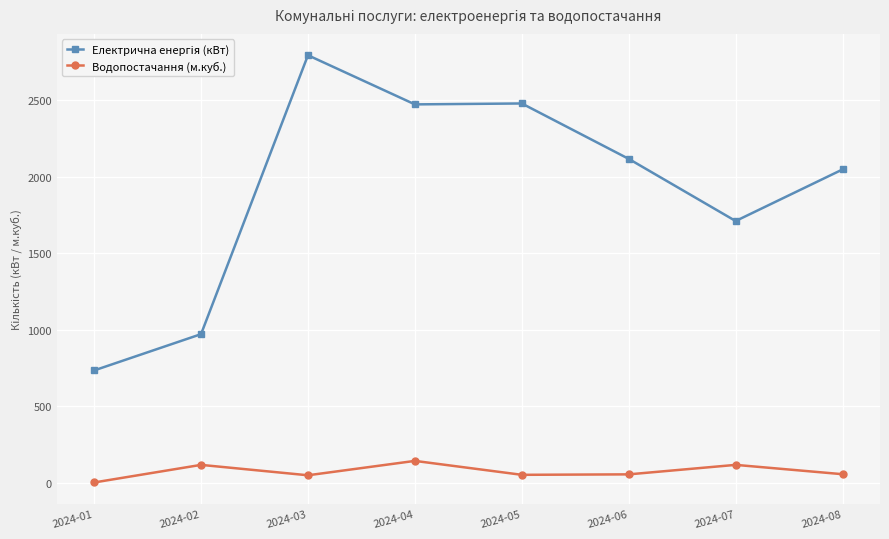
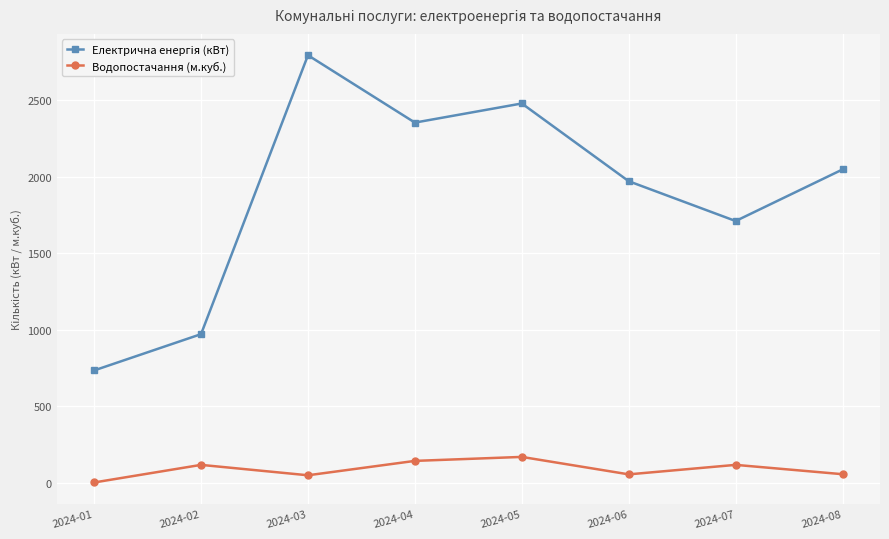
  {
    "Електрична енергія (кВт)": {
      "2024-01": 740,
      "2024-02": 970,
      "2024-03": 2790,
-     "2024-04": 2470,
+     "2024-04": 2350,
      "2024-05": 2480,
-     "2024-06": 2120,
+     "2024-06": 1970,
      "2024-07": 1710,
      "2024-08": 2050
    },
    "Водопостачання (м.куб.)": {
      "2024-01": 0,
      "2024-02": 120,
      "2024-03": 50,
      "2024-04": 140,
-     "2024-05": 50,
+     "2024-05": 170,
      "2024-06": 60,
      "2024-07": 120,
      "2024-08": 60
    }
  }
